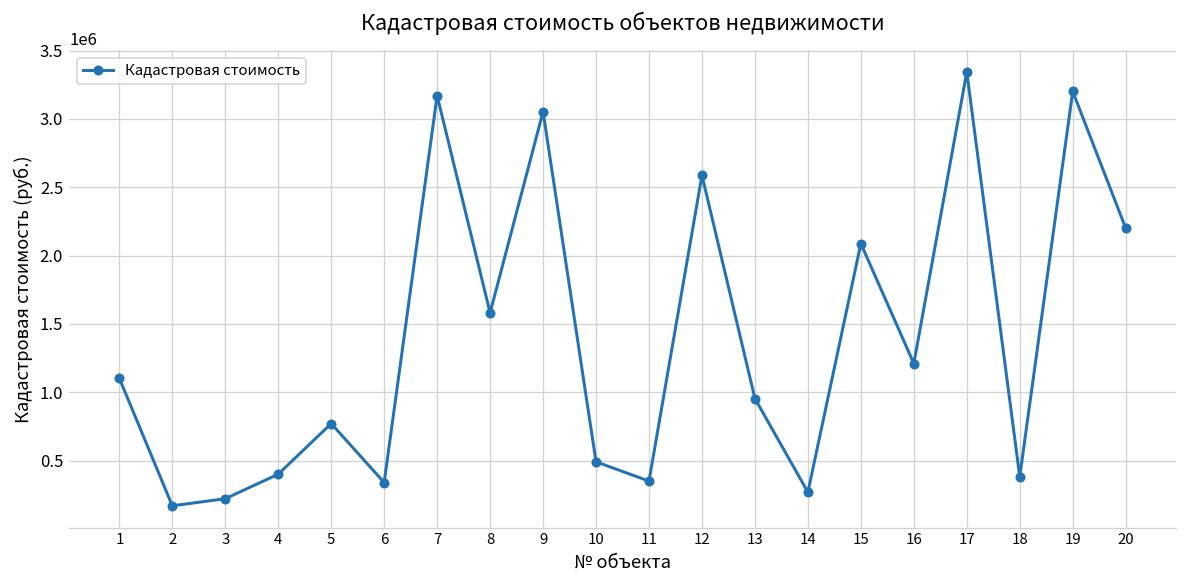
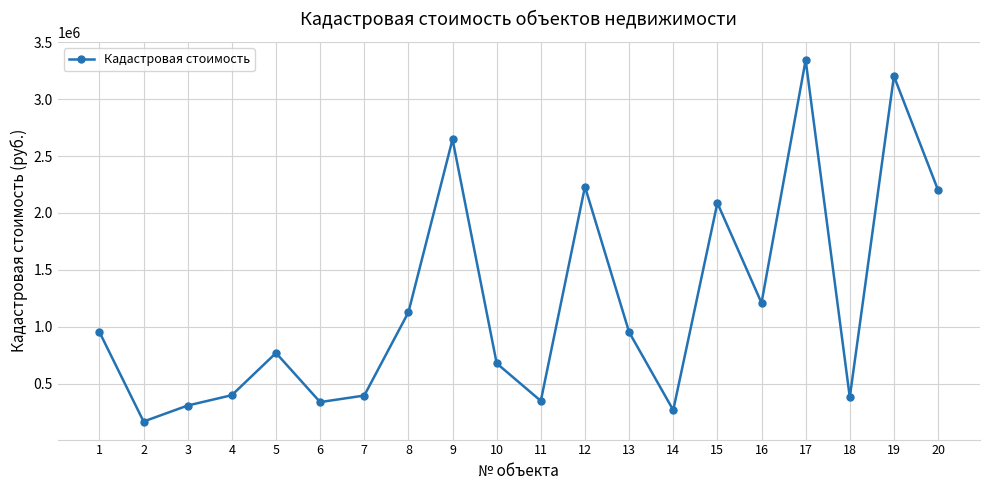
  {
-   "1": 1100000,
+   "1": 950000,
    "2": 170000,
-   "3": 220000,
+   "3": 310000,
    "4": 400000,
    "5": 770000,
    "6": 340000,
-   "7": 3170000,
-   "8": 1580000,
-   "9": 3050000,
-   "10": 490000,
+   "7": 400000,
+   "8": 1130000,
+   "9": 2650000,
+   "10": 680000,
    "11": 350000,
-   "12": 2590000,
+   "12": 2230000,
    "13": 950000,
    "14": 270000,
    "15": 2090000,
    "16": 1210000,
    "17": 3340000,
    "18": 380000,
    "19": 3200000,
    "20": 2200000
  }
